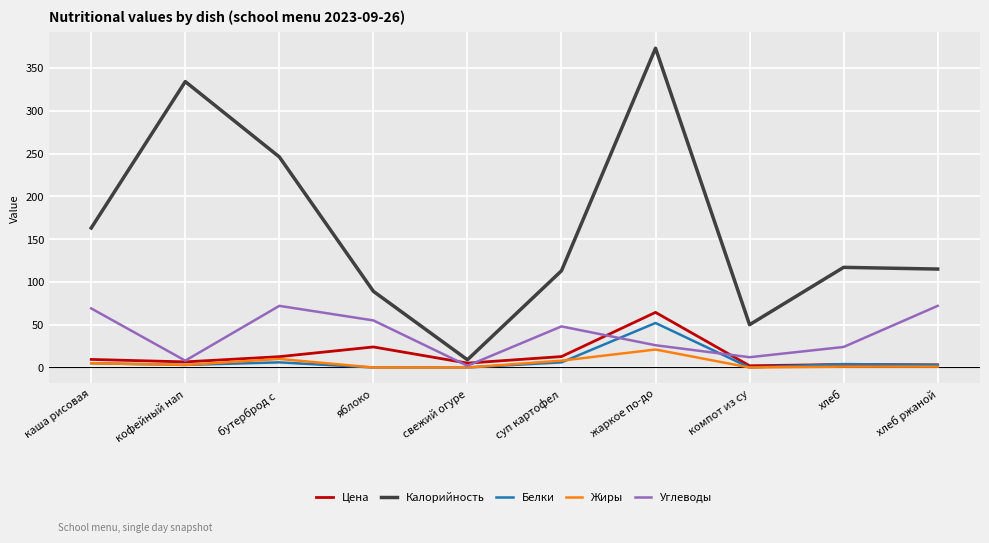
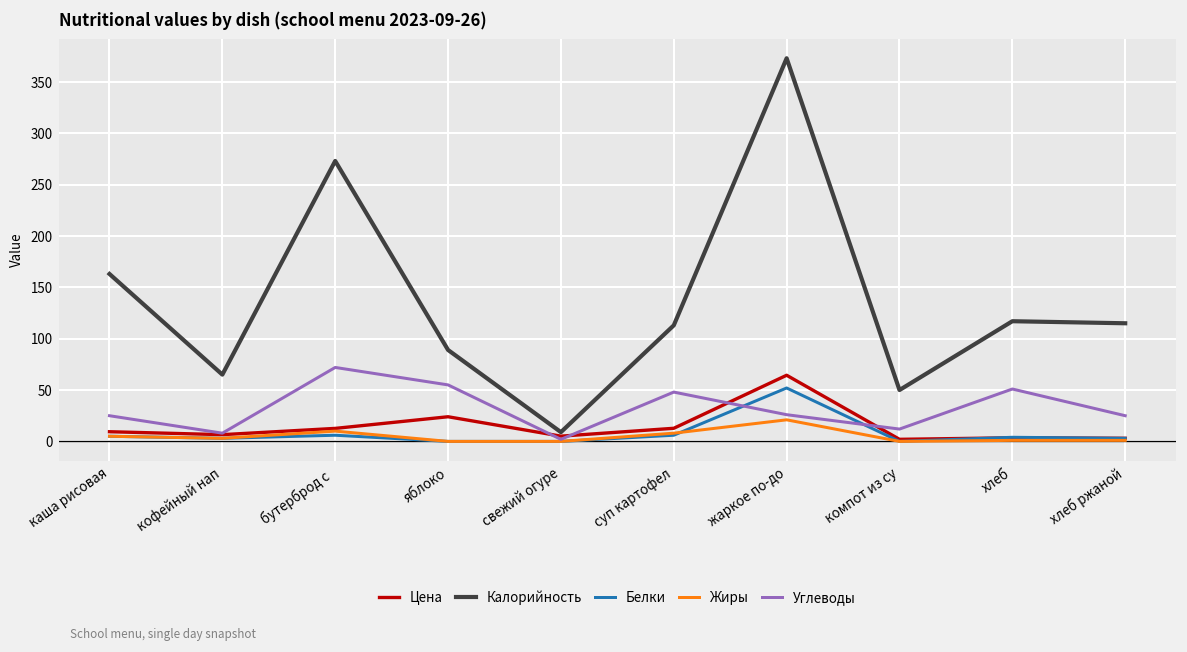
  {
    "Цена": {
      "каша рисовая": 10,
      "яблоко": 20,
      "свежий огуре": 10,
      "суп картофел": 10,
      "жаркое по-до": 60
    },
    "Калорийность": {
      "каша рисовая": 160,
-     "кофейный нап": 330,
-     "бутерброд с": 250,
+     "кофейный нап": 70,
+     "бутерброд с": 270,
      "яблоко": 90,
      "свежий огуре": 10,
      "суп картофел": 110,
      "жаркое по-до": 370,
      "компот из су": 50,
      "хлеб": 120,
      "хлеб ржаной": 120
    },
    "Белки": {
      "бутерброд с": 10,
      "жаркое по-до": 50
    },
    "Жиры": {
      "жаркое по-до": 20
    },
    "Углеводы": {
-     "каша рисовая": 70,
+     "каша рисовая": 30,
      "бутерброд с": 70,
      "яблоко": 60,
      "суп картофел": 50,
      "жаркое по-до": 30,
      "компот из су": 10,
-     "хлеб": 20,
-     "хлеб ржаной": 70
+     "хлеб": 50,
+     "хлеб ржаной": 30
    }
  }
